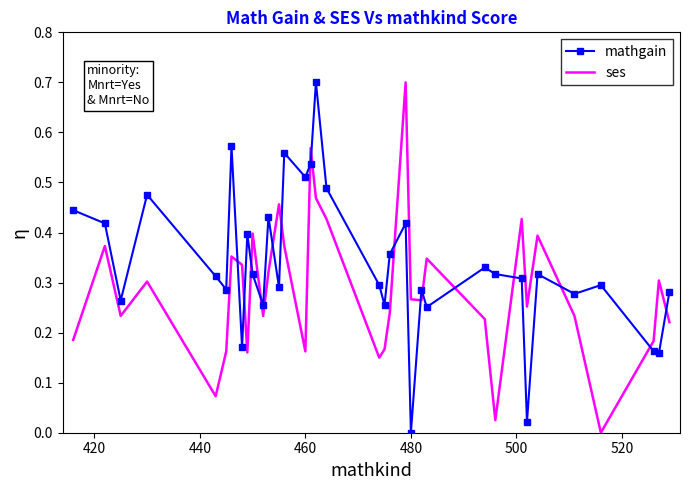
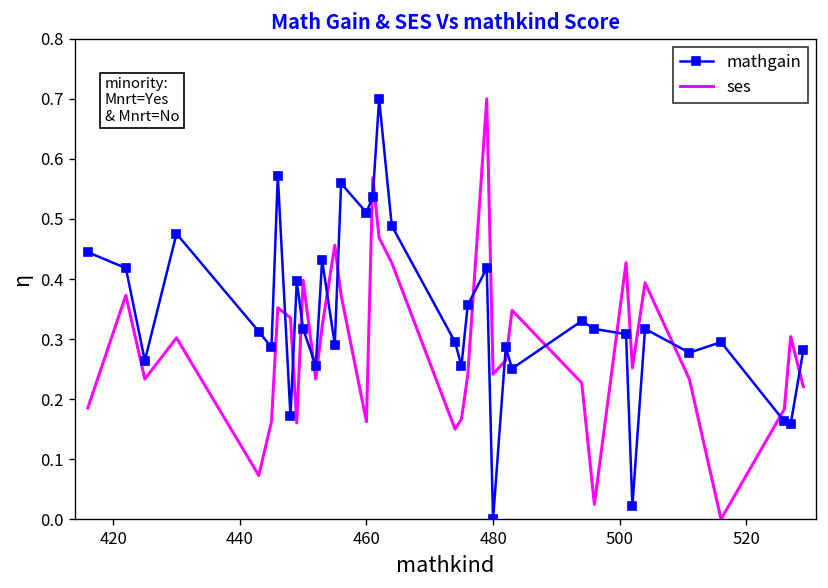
  {
    "mathgain": {
      "460": 0.51,
      "480": 0.00
    },
    "ses": {
      "460": 0.16,
-     "480": 0.27
+     "480": 0.24
    }
  }
